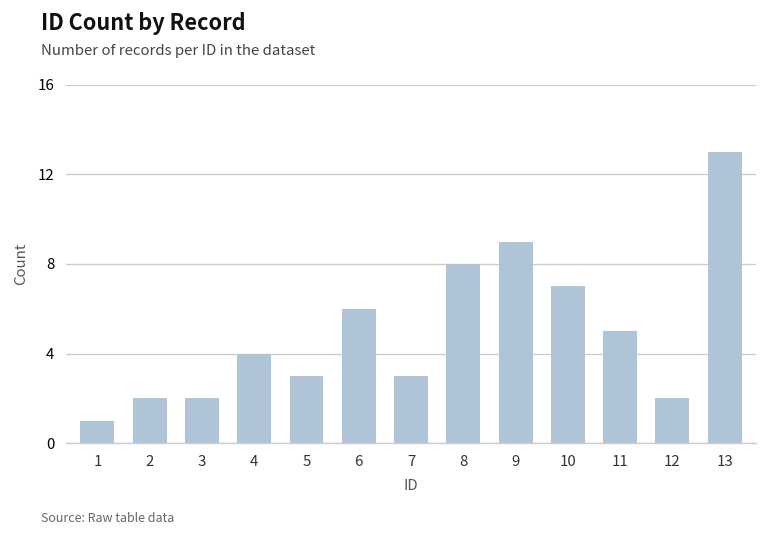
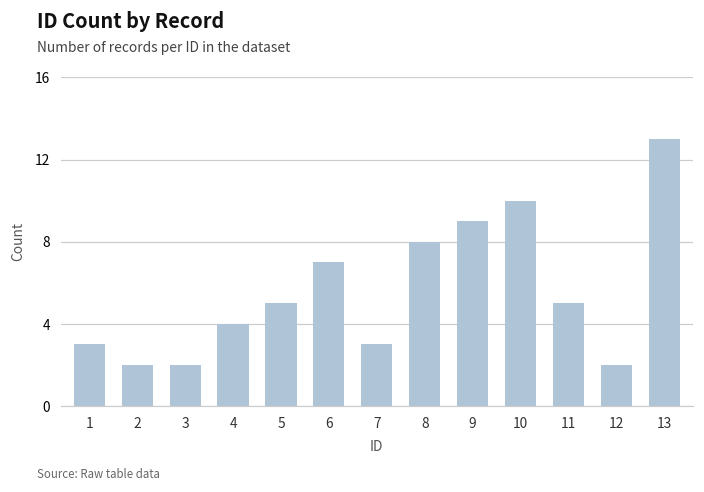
  {
-   "1": 1,
+   "1": 3,
    "2": 2,
    "3": 2,
    "4": 4,
-   "5": 3,
-   "6": 6,
+   "5": 5,
+   "6": 7,
    "7": 3,
    "8": 8,
    "9": 9,
-   "10": 7,
+   "10": 10,
    "11": 5,
    "12": 2,
    "13": 13
  }
